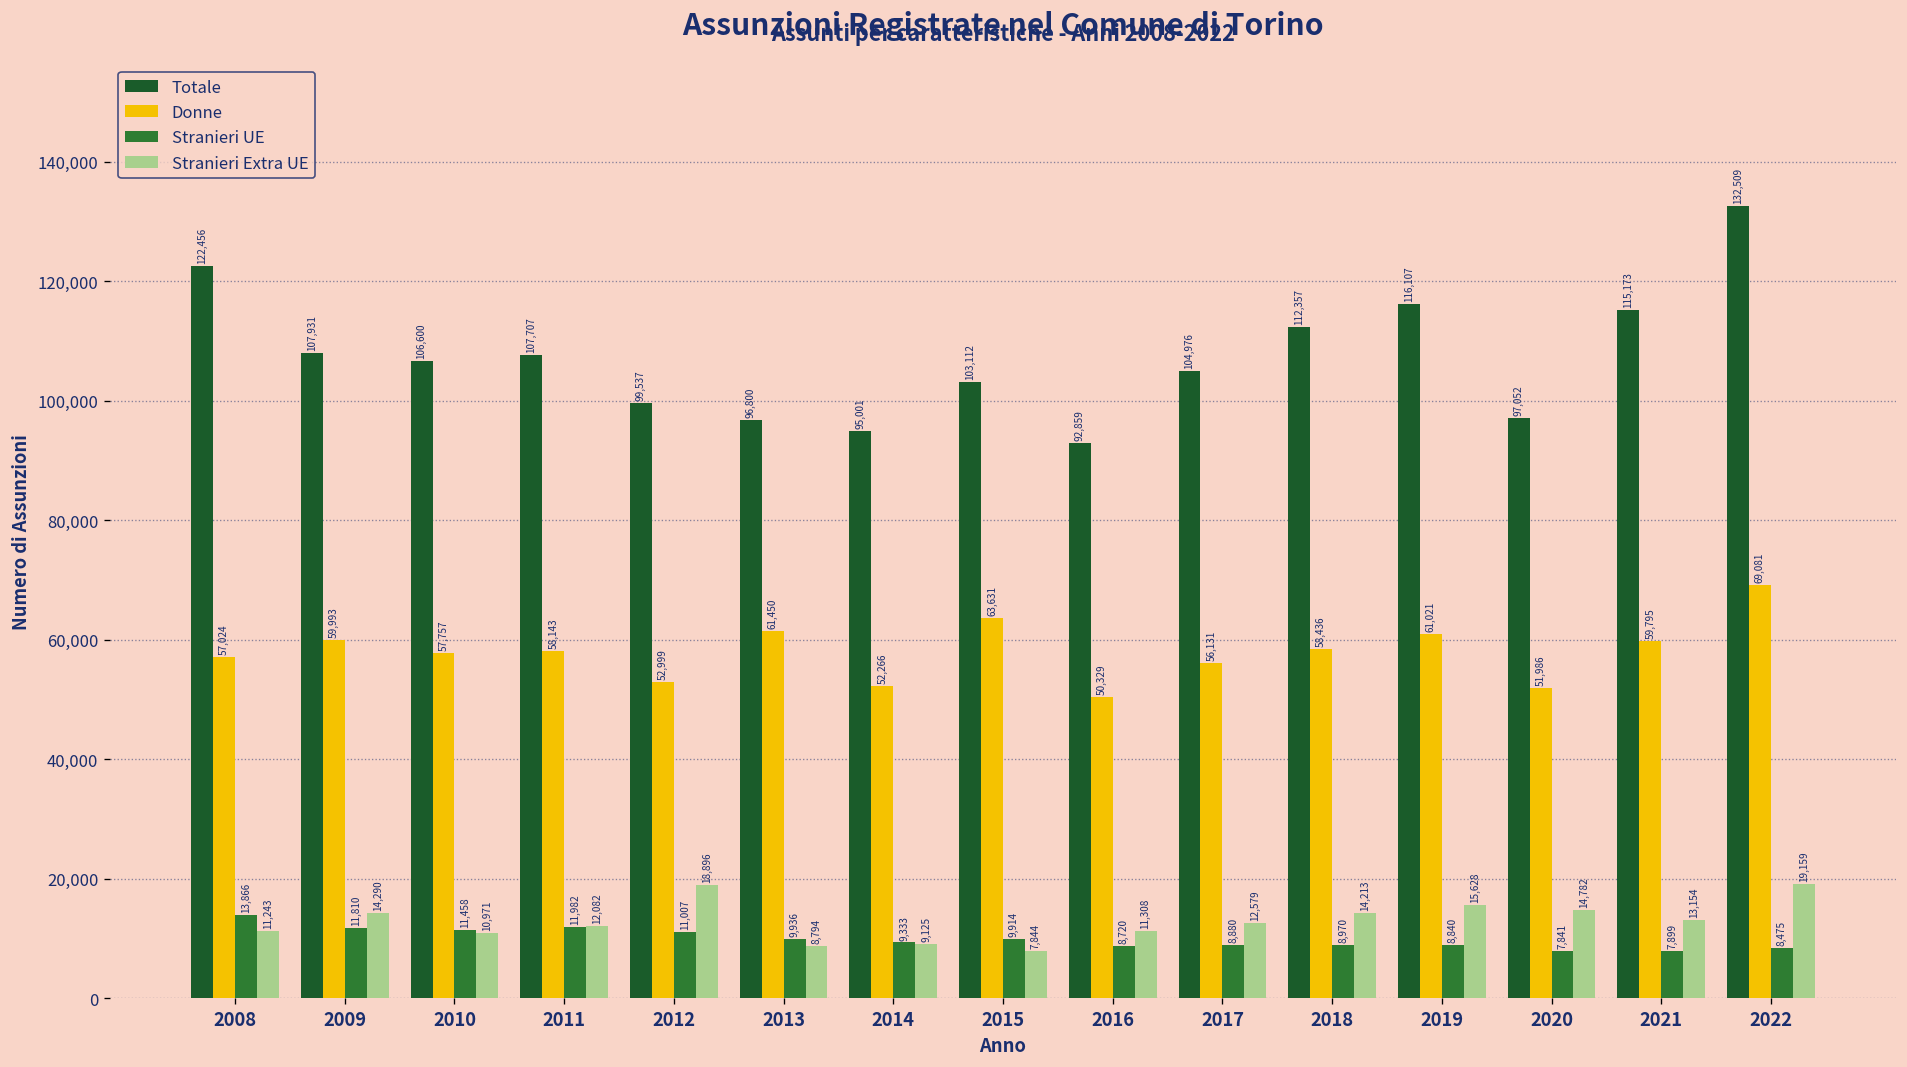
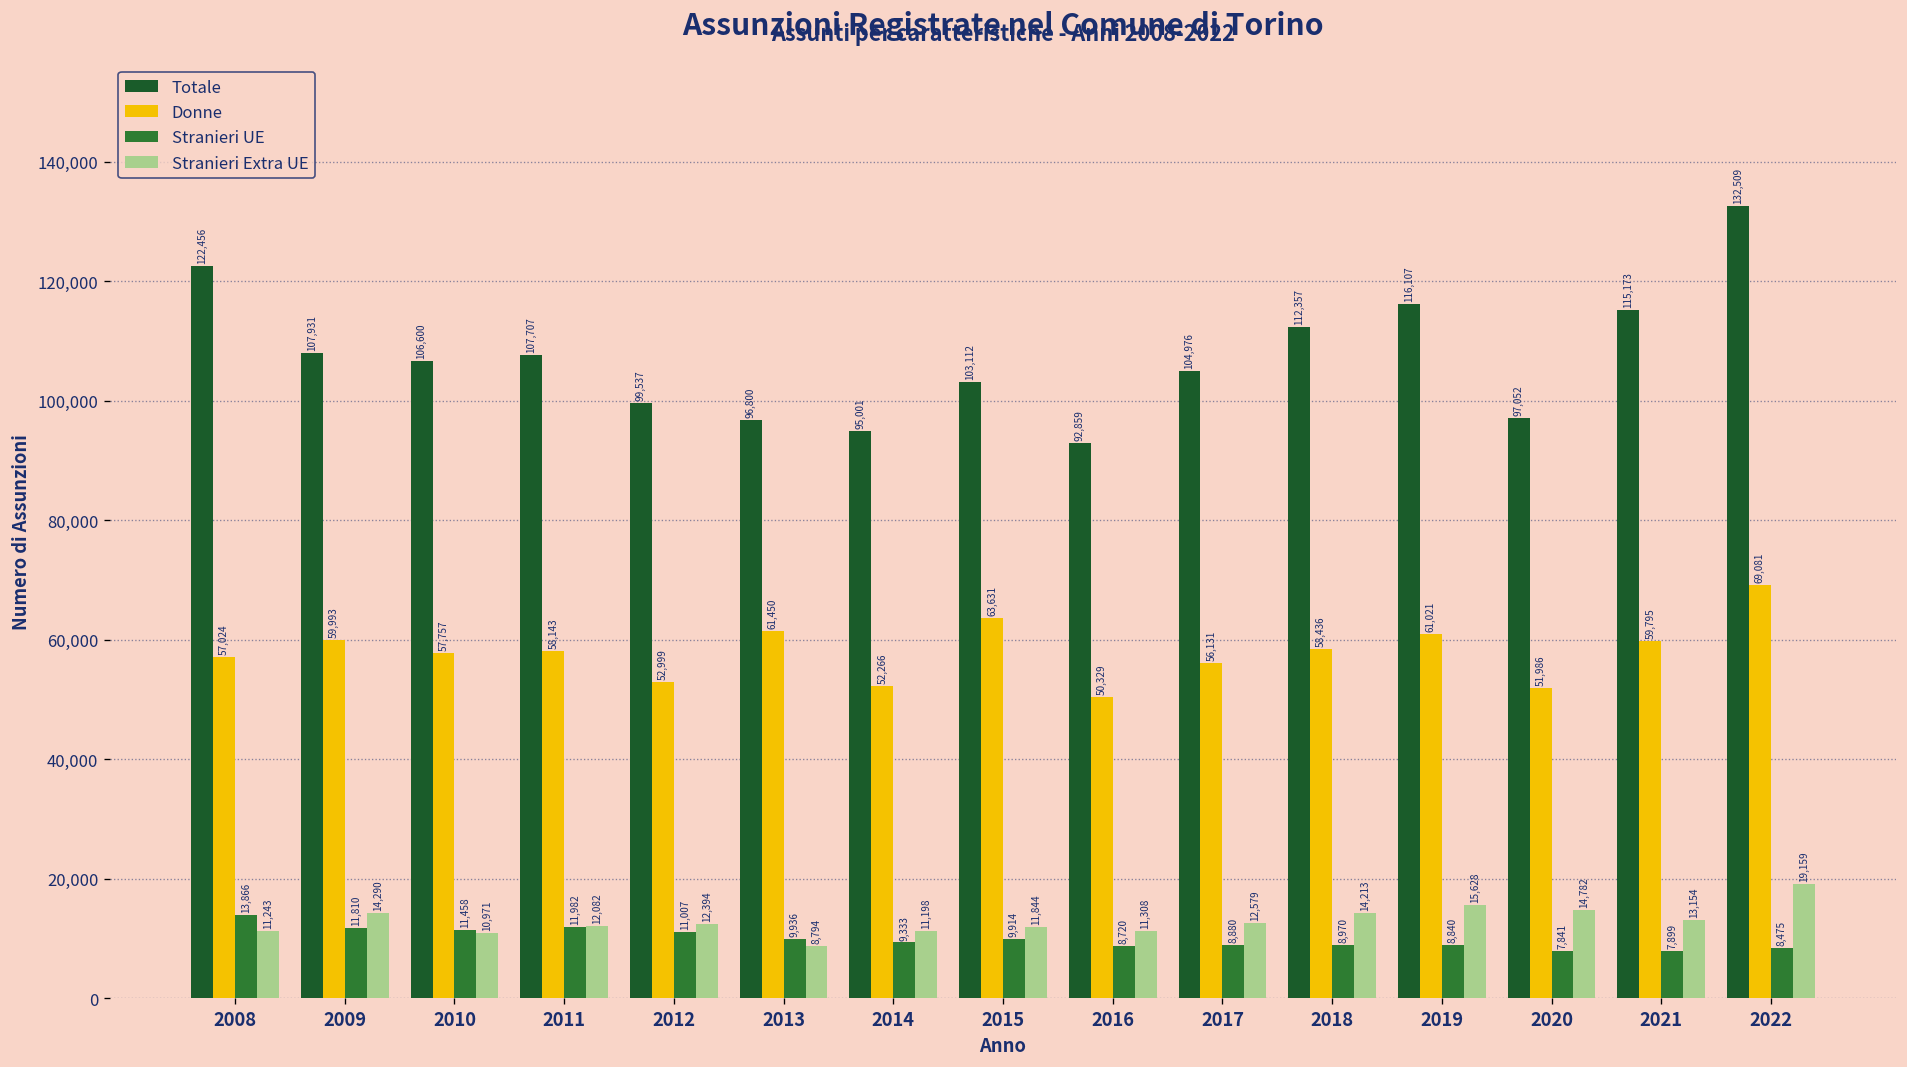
  {
    "Donne": {
      "2008": "57,024",
      "2009": "59,993",
      "2010": "57,757",
      "2011": "58,143",
      "2012": "52,999",
      "2013": "61,450",
      "2014": "52,266",
      "2015": "63,631",
      "2016": "50,329",
      "2017": "56,131",
      "2018": "58,436",
      "2019": "61,021",
      "2020": "51,986",
      "2021": "59,795",
      "2022": "69,081"
    },
    "Stranieri Extra UE": {
      "2008": "11,243",
      "2009": "14,290",
      "2010": "10,971",
      "2011": "12,082",
-     "2012": "18,896",
+     "2012": "12,394",
      "2013": "8,794",
-     "2014": "9,125",
-     "2015": "7,844",
+     "2014": "11,198",
+     "2015": "11,844",
      "2016": "11,308",
      "2017": "12,579",
      "2018": "14,213",
      "2019": "15,628",
      "2020": "14,782",
      "2021": "13,154",
      "2022": "19,159"
    }
  }
